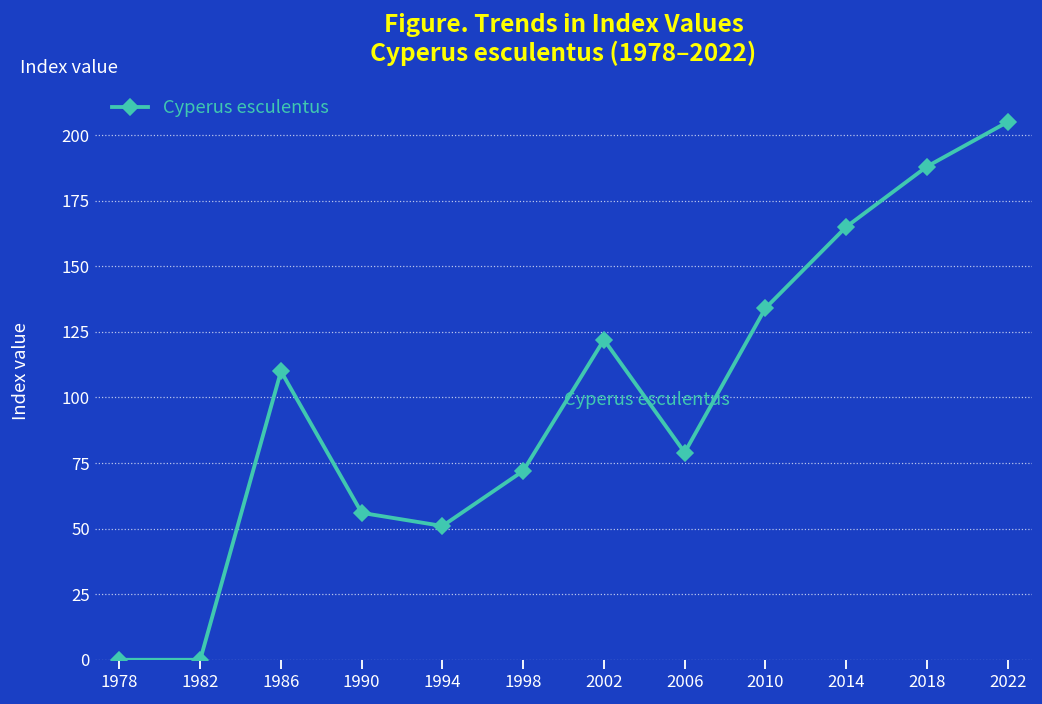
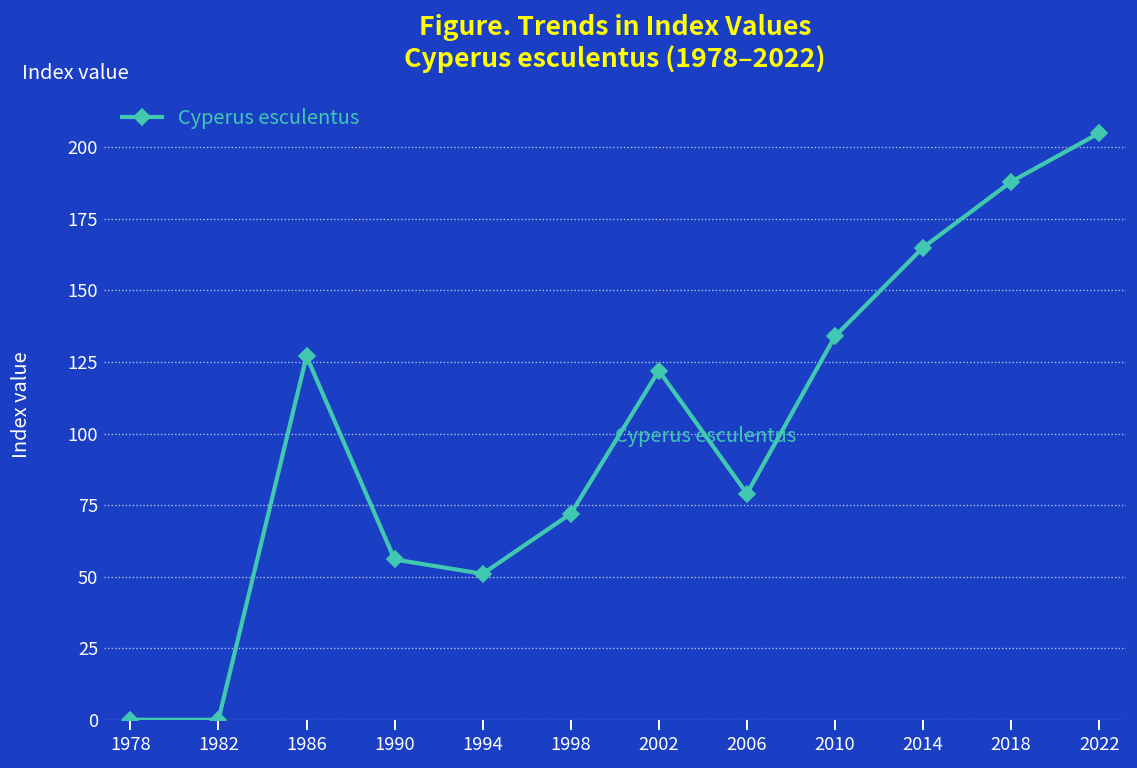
  {
    "1978": 0,
    "1982": 0,
-   "1986": 110,
+   "1986": 127,
    "1990": 56,
    "1994": 51,
    "1998": 72,
    "2002": 122,
    "2006": 79,
    "2010": 134,
    "2014": 165,
    "2018": 188,
    "2022": 205
  }
